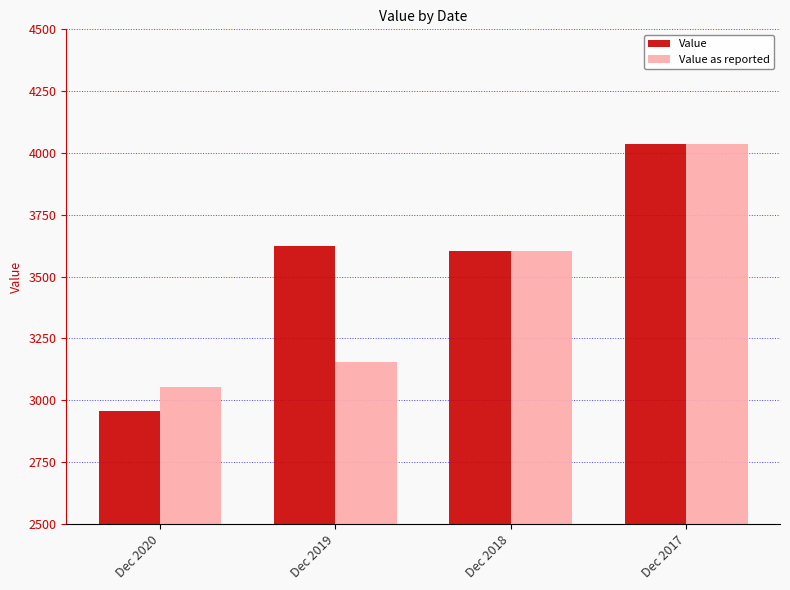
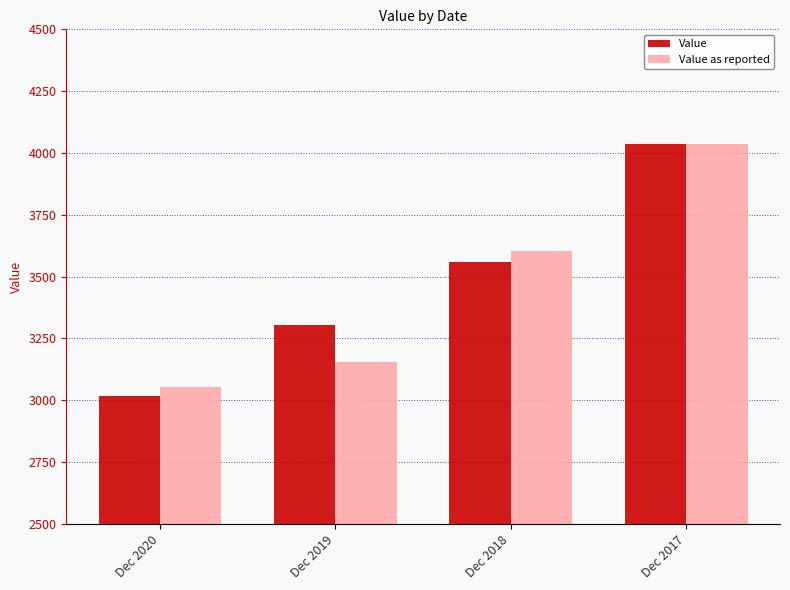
  {
    "Value": {
-     "Dec 2020": 2950,
-     "Dec 2019": 3630,
-     "Dec 2018": 3600,
+     "Dec 2020": 3020,
+     "Dec 2019": 3300,
+     "Dec 2018": 3560,
      "Dec 2017": 4040
    },
    "Value as reported": {
      "Dec 2020": 3050,
      "Dec 2019": 3150,
      "Dec 2018": 3600,
      "Dec 2017": 4040
    }
  }
